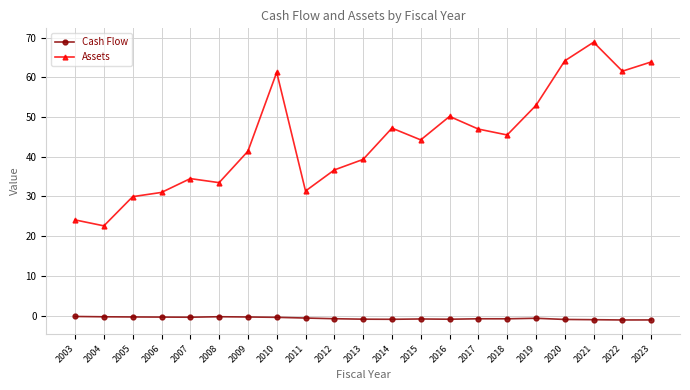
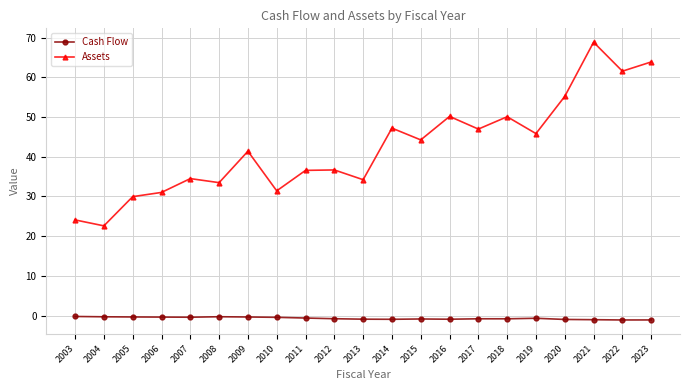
  {
    "Cash Flow": {
      "2003": 0,
      "2004": 0,
      "2005": 0,
      "2006": 0,
      "2007": 0,
      "2008": 0,
      "2009": 0,
      "2010": 0,
      "2011": -1,
      "2012": -1,
      "2013": -1,
      "2014": -1,
      "2015": -1,
      "2016": -1,
      "2017": -1,
      "2018": -1,
      "2019": -1,
      "2020": -1,
      "2021": -1,
      "2022": -1,
      "2023": -1
    },
    "Assets": {
      "2003": 24,
      "2004": 23,
      "2005": 30,
      "2006": 31,
      "2007": 35,
      "2008": 33,
      "2009": 41,
-     "2010": 61,
-     "2011": 31,
+     "2010": 31,
+     "2011": 37,
      "2012": 37,
-     "2013": 39,
+     "2013": 34,
      "2014": 47,
      "2015": 44,
      "2016": 50,
      "2017": 47,
-     "2018": 45,
-     "2019": 53,
-     "2020": 64,
+     "2018": 50,
+     "2019": 46,
+     "2020": 55,
      "2021": 69,
      "2022": 62,
      "2023": 64
    }
  }
